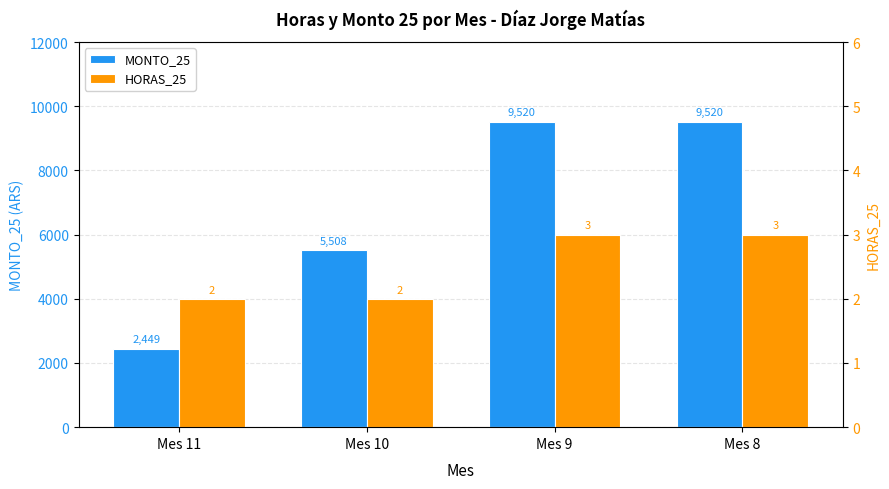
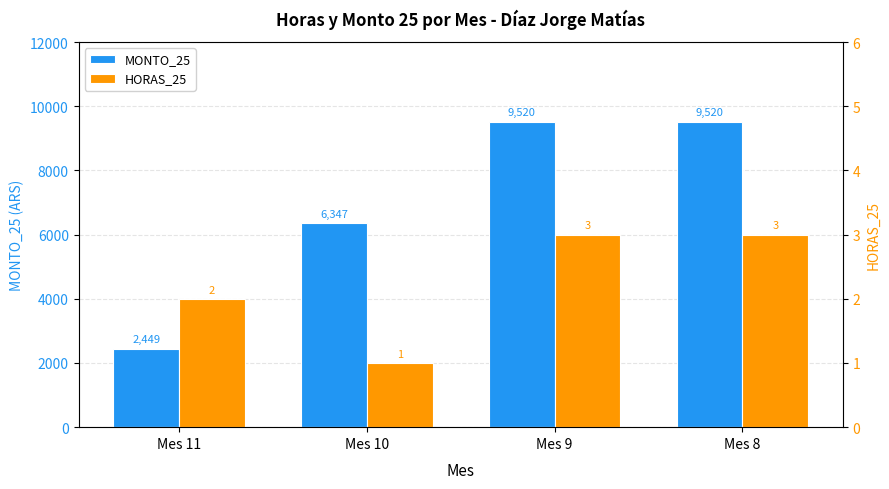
  {
    "MONTO_25": {
      "Mes 11": "2,449",
-     "Mes 10": "5,508",
+     "Mes 10": "6,347",
      "Mes 9": "9,520",
      "Mes 8": "9,520"
    },
    "HORAS_25": {
      "Mes 11": "2",
-     "Mes 10": "2",
+     "Mes 10": "1",
      "Mes 9": "3",
      "Mes 8": "3"
    }
  }
